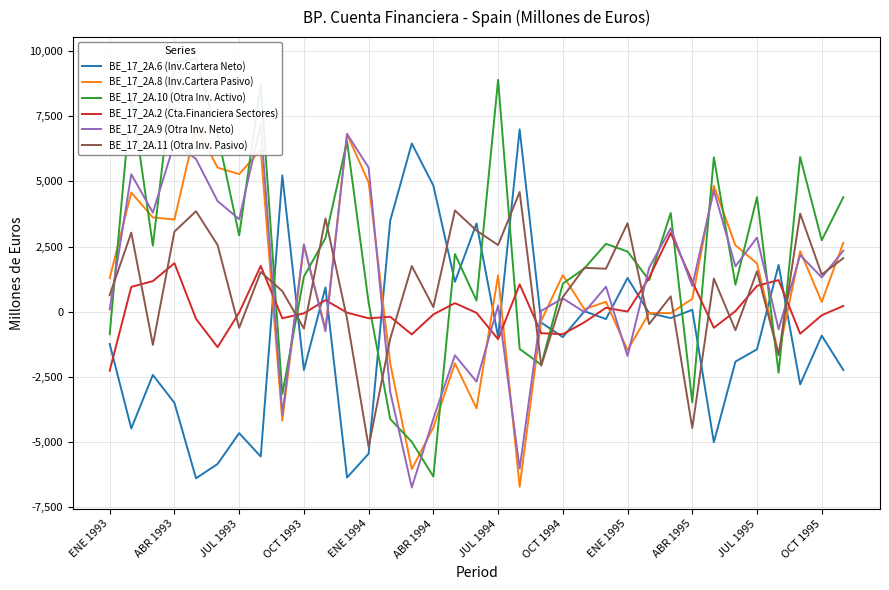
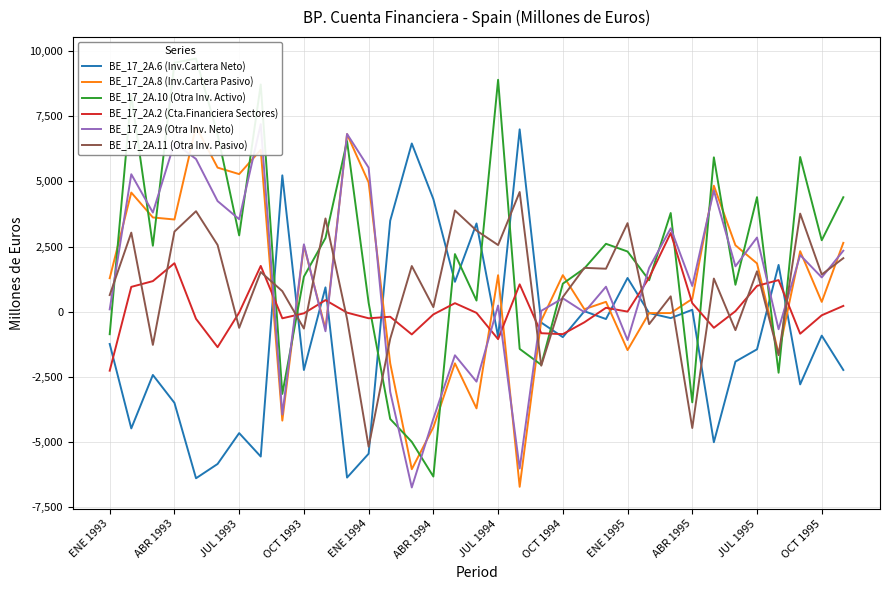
  {
    "BE_17_2A.6 (Inv.Cartera Neto)": {
      "ENE 1993": "-1,200",
      "ABR 1993": "-3,500",
      "JUL 1993": "-4,700",
      "OCT 1993": "-2,200",
      "ENE 1994": "-5,500",
-     "ABR 1994": "4,800",
+     "ABR 1994": "4,300",
      "OCT 1994": "-1,000",
      "ENE 1995": "1,300",
      "ABR 1995": "100",
      "JUL 1995": "-1,400",
      "OCT 1995": "-900"
    },
    "BE_17_2A.8 (Inv.Cartera Pasivo)": {
      "ENE 1993": "1,300",
      "ABR 1993": "3,500",
      "JUL 1993": "5,300",
      "ENE 1994": "5,000",
      "ABR 1994": "-4,400",
      "JUL 1994": "1,400",
      "OCT 1994": "1,400",
      "ENE 1995": "-1,500",
      "ABR 1995": "500",
      "JUL 1995": "1,900",
      "OCT 1995": "400"
    },
    "BE_17_2A.10 (Otra Inv. Activo)": {
      "ENE 1993": "-900",
      "JUL 1993": "2,900",
      "OCT 1993": "1,300",
      "ENE 1994": "300",
      "ABR 1994": "-6,300",
      "JUL 1994": "8,900",
      "OCT 1994": "1,100",
      "ENE 1995": "2,300",
      "ABR 1995": "-3,500",
      "JUL 1995": "4,400",
      "OCT 1995": "2,700"
    },
    "BE_17_2A.2 (Cta.Financiera Sectores)": {
      "ENE 1993": "-2,300",
      "ABR 1993": "1,900",
      "JUL 1993": "0",
      "OCT 1993": "-100",
      "ENE 1994": "-300",
      "ABR 1994": "-100",
      "OCT 1994": "-900",
      "ENE 1995": "0",
-     "ABR 1995": "1,200",
+     "ABR 1995": "300",
      "JUL 1995": "1,000",
      "OCT 1995": "-100"
    },
    "BE_17_2A.9 (Otra Inv. Neto)": {
      "ENE 1993": "100",
      "JUL 1993": "3,500",
      "ENE 1994": "5,500",
      "ABR 1994": "-4,100",
      "JUL 1994": "200",
-     "ENE 1995": "-1,700",
+     "ENE 1995": "-1,100",
      "ABR 1995": "1,000",
      "JUL 1995": "2,800",
      "OCT 1995": "1,300"
    },
    "BE_17_2A.11 (Otra Inv. Pasivo)": {
      "ENE 1993": "600",
      "ABR 1993": "3,100",
      "JUL 1993": "-600",
      "OCT 1993": "-600",
      "ENE 1994": "-5,200",
      "ABR 1994": "200",
      "JUL 1994": "2,600",
      "ENE 1995": "3,400",
      "ABR 1995": "-4,500",
      "JUL 1995": "1,500",
      "OCT 1995": "1,400"
    }
  }
